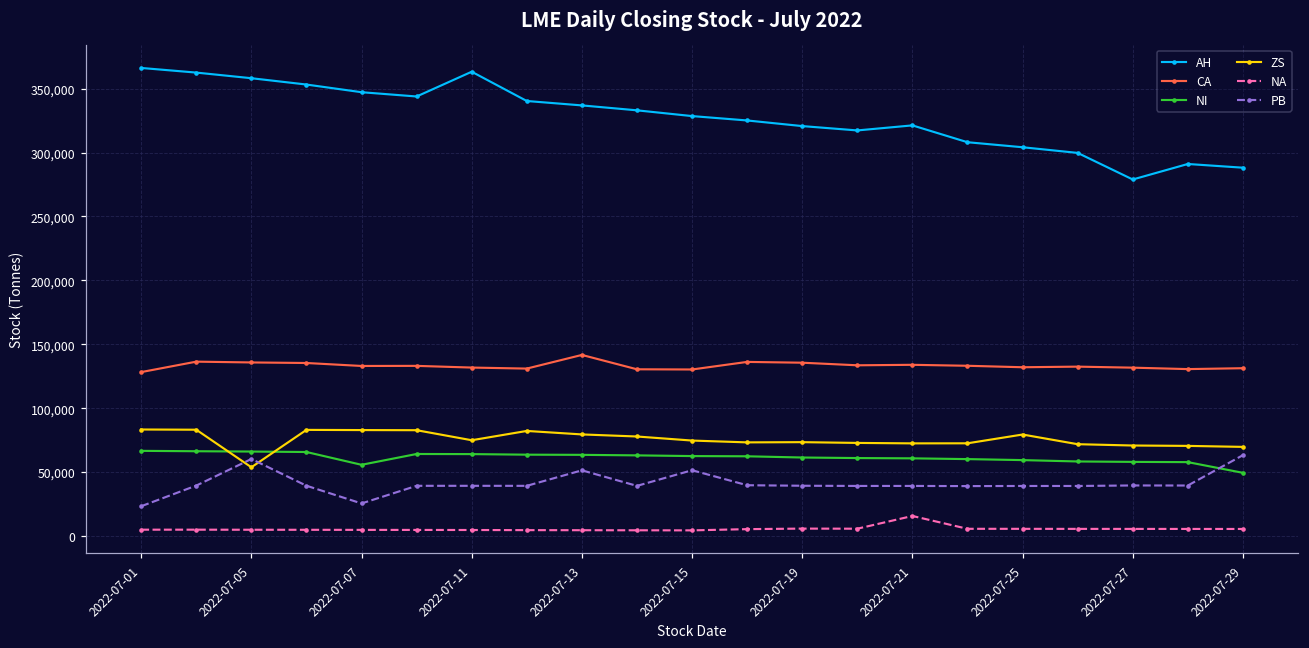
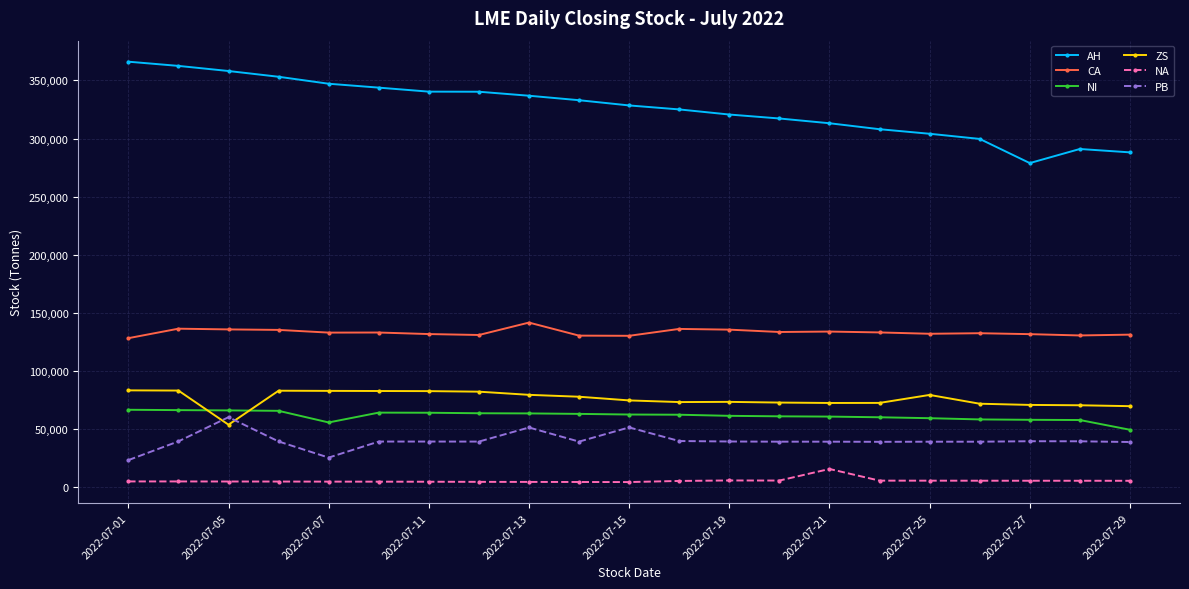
  {
    "AH": {
      "2022-07-01": "366,000",
      "2022-07-05": "358,000",
      "2022-07-07": "347,000",
-     "2022-07-11": "363,000",
+     "2022-07-11": "340,000",
      "2022-07-13": "337,000",
      "2022-07-15": "329,000",
      "2022-07-19": "321,000",
-     "2022-07-21": "321,000",
+     "2022-07-21": "313,000",
      "2022-07-25": "304,000",
      "2022-07-27": "279,000",
      "2022-07-29": "288,000"
    },
    "CA": {
      "2022-07-01": "128,000",
      "2022-07-05": "136,000",
      "2022-07-07": "133,000",
      "2022-07-11": "132,000",
      "2022-07-13": "142,000",
      "2022-07-15": "130,000",
      "2022-07-19": "136,000",
      "2022-07-21": "134,000",
      "2022-07-25": "132,000",
      "2022-07-27": "132,000",
      "2022-07-29": "131,000"
    },
    "NI": {
      "2022-07-01": "67,000",
      "2022-07-05": "66,000",
      "2022-07-07": "56,000",
      "2022-07-11": "64,000",
      "2022-07-13": "63,000",
      "2022-07-15": "63,000",
      "2022-07-19": "61,000",
      "2022-07-21": "61,000",
      "2022-07-25": "59,000",
      "2022-07-27": "58,000",
      "2022-07-29": "49,000"
    },
    "ZS": {
      "2022-07-01": "83,000",
      "2022-07-05": "54,000",
      "2022-07-07": "83,000",
-     "2022-07-11": "75,000",
+     "2022-07-11": "83,000",
      "2022-07-13": "79,000",
      "2022-07-15": "75,000",
      "2022-07-19": "73,000",
      "2022-07-21": "72,000",
      "2022-07-25": "79,000",
      "2022-07-27": "71,000",
      "2022-07-29": "70,000"
    },
    "NA": {
      "2022-07-01": "5,000",
      "2022-07-05": "5,000",
      "2022-07-07": "5,000",
      "2022-07-11": "5,000",
      "2022-07-13": "5,000",
      "2022-07-15": "4,000",
      "2022-07-19": "6,000",
      "2022-07-21": "16,000",
      "2022-07-25": "6,000",
      "2022-07-27": "6,000",
      "2022-07-29": "6,000"
    },
    "PB": {
      "2022-07-01": "23,000",
      "2022-07-05": "60,000",
      "2022-07-07": "25,000",
      "2022-07-11": "39,000",
      "2022-07-13": "51,000",
      "2022-07-15": "51,000",
      "2022-07-19": "39,000",
      "2022-07-21": "39,000",
      "2022-07-25": "39,000",
      "2022-07-27": "40,000",
-     "2022-07-29": "63,000"
+     "2022-07-29": "39,000"
    }
  }
